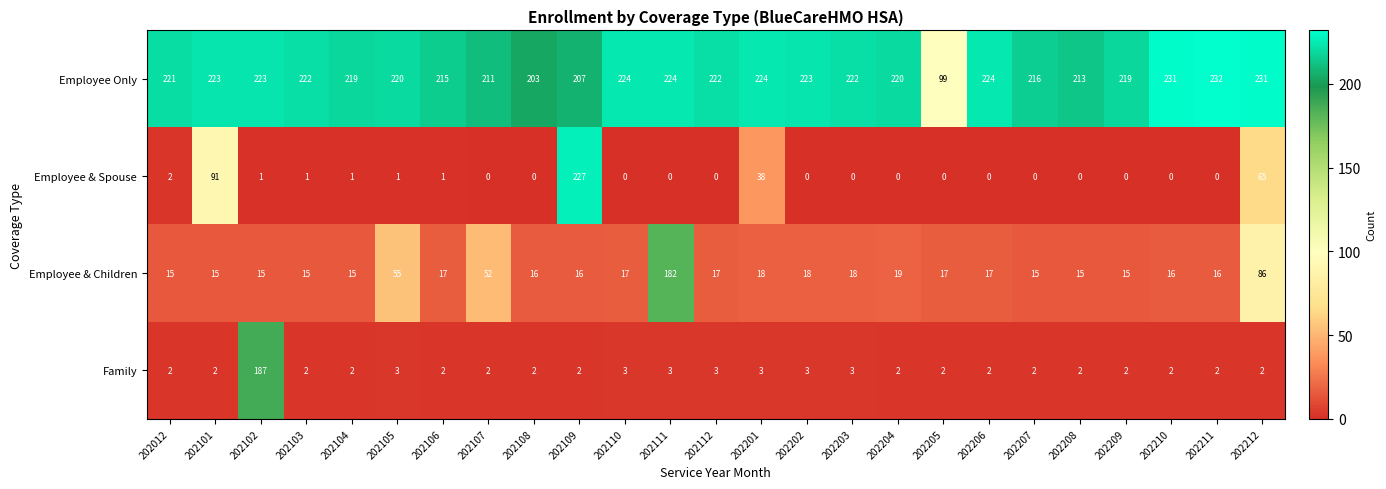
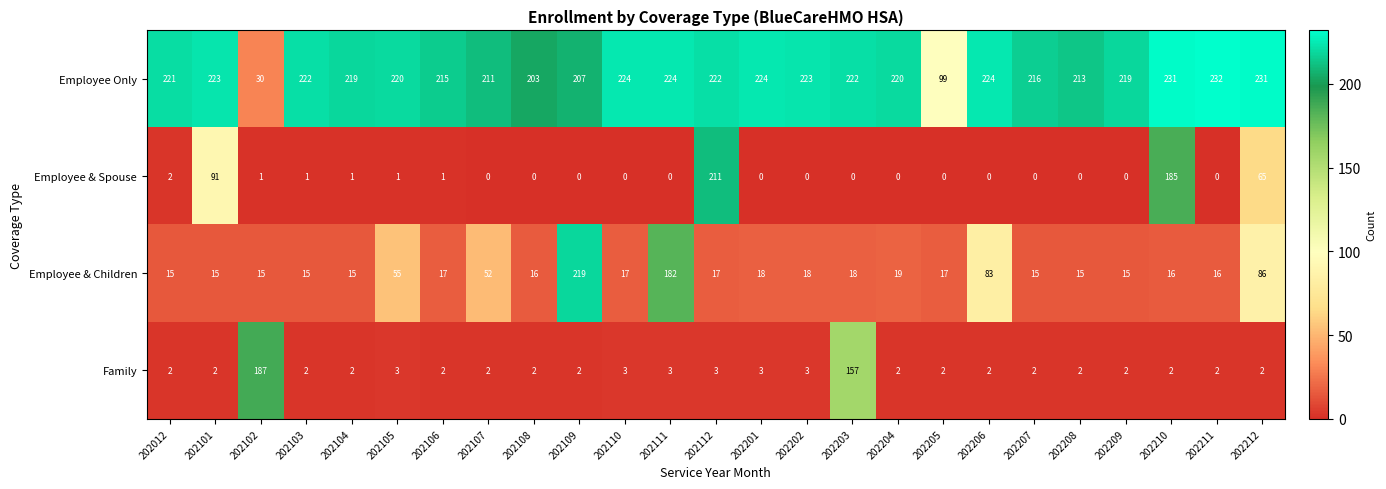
  {
    "Employee Only": {
      "202012": 221,
      "202101": 223,
-     "202102": 223,
+     "202102": 30,
      "202103": 222,
      "202104": 219,
      "202105": 220,
      "202106": 215,
      "202107": 211,
      "202108": 203,
      "202109": 207,
      "202110": 224,
      "202111": 224,
      "202112": 222,
      "202201": 224,
      "202202": 223,
      "202203": 222,
      "202204": 220,
      "202205": 99,
      "202206": 224,
      "202207": 216,
      "202208": 213,
      "202209": 219,
      "202210": 231,
      "202211": 232,
      "202212": 231
    },
    "Employee & Spouse": {
      "202012": 2,
      "202101": 91,
      "202102": 1,
      "202103": 1,
      "202104": 1,
      "202105": 1,
      "202106": 1,
      "202107": 0,
      "202108": 0,
-     "202109": 227,
+     "202109": 0,
      "202110": 0,
      "202111": 0,
-     "202112": 0,
-     "202201": 38,
+     "202112": 211,
+     "202201": 0,
      "202202": 0,
      "202203": 0,
      "202204": 0,
      "202205": 0,
      "202206": 0,
      "202207": 0,
      "202208": 0,
      "202209": 0,
-     "202210": 0,
+     "202210": 185,
      "202211": 0,
      "202212": 65
    },
    "Employee & Children": {
      "202012": 15,
      "202101": 15,
      "202102": 15,
      "202103": 15,
      "202104": 15,
      "202105": 55,
      "202106": 17,
      "202107": 52,
      "202108": 16,
-     "202109": 16,
+     "202109": 219,
      "202110": 17,
      "202111": 182,
      "202112": 17,
      "202201": 18,
      "202202": 18,
      "202203": 18,
      "202204": 19,
      "202205": 17,
-     "202206": 17,
+     "202206": 83,
      "202207": 15,
      "202208": 15,
      "202209": 15,
      "202210": 16,
      "202211": 16,
      "202212": 86
    },
    "Family": {
      "202012": 2,
      "202101": 2,
      "202102": 187,
      "202103": 2,
      "202104": 2,
      "202105": 3,
      "202106": 2,
      "202107": 2,
      "202108": 2,
      "202109": 2,
      "202110": 3,
      "202111": 3,
      "202112": 3,
      "202201": 3,
      "202202": 3,
-     "202203": 3,
+     "202203": 157,
      "202204": 2,
      "202205": 2,
      "202206": 2,
      "202207": 2,
      "202208": 2,
      "202209": 2,
      "202210": 2,
      "202211": 2,
      "202212": 2
    }
  }
